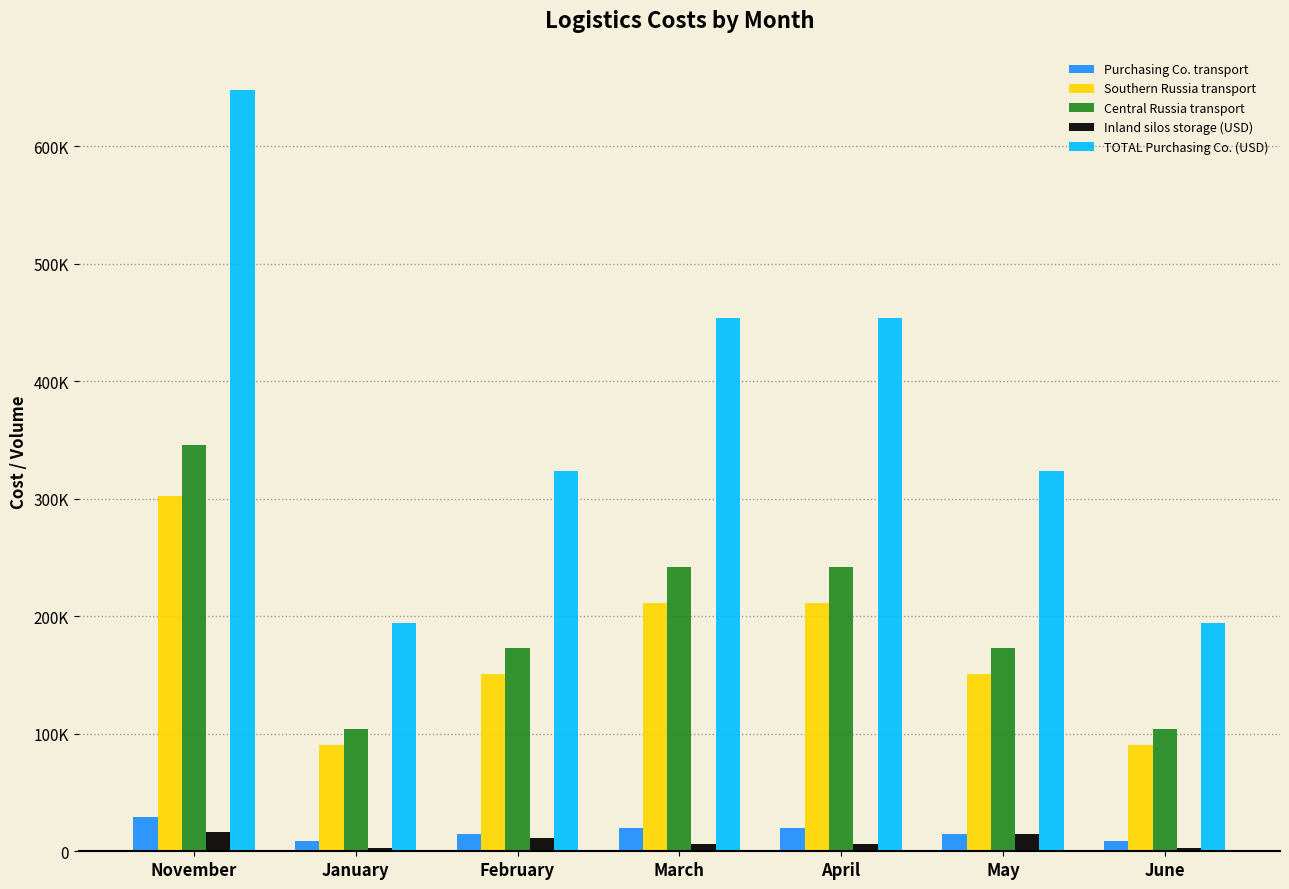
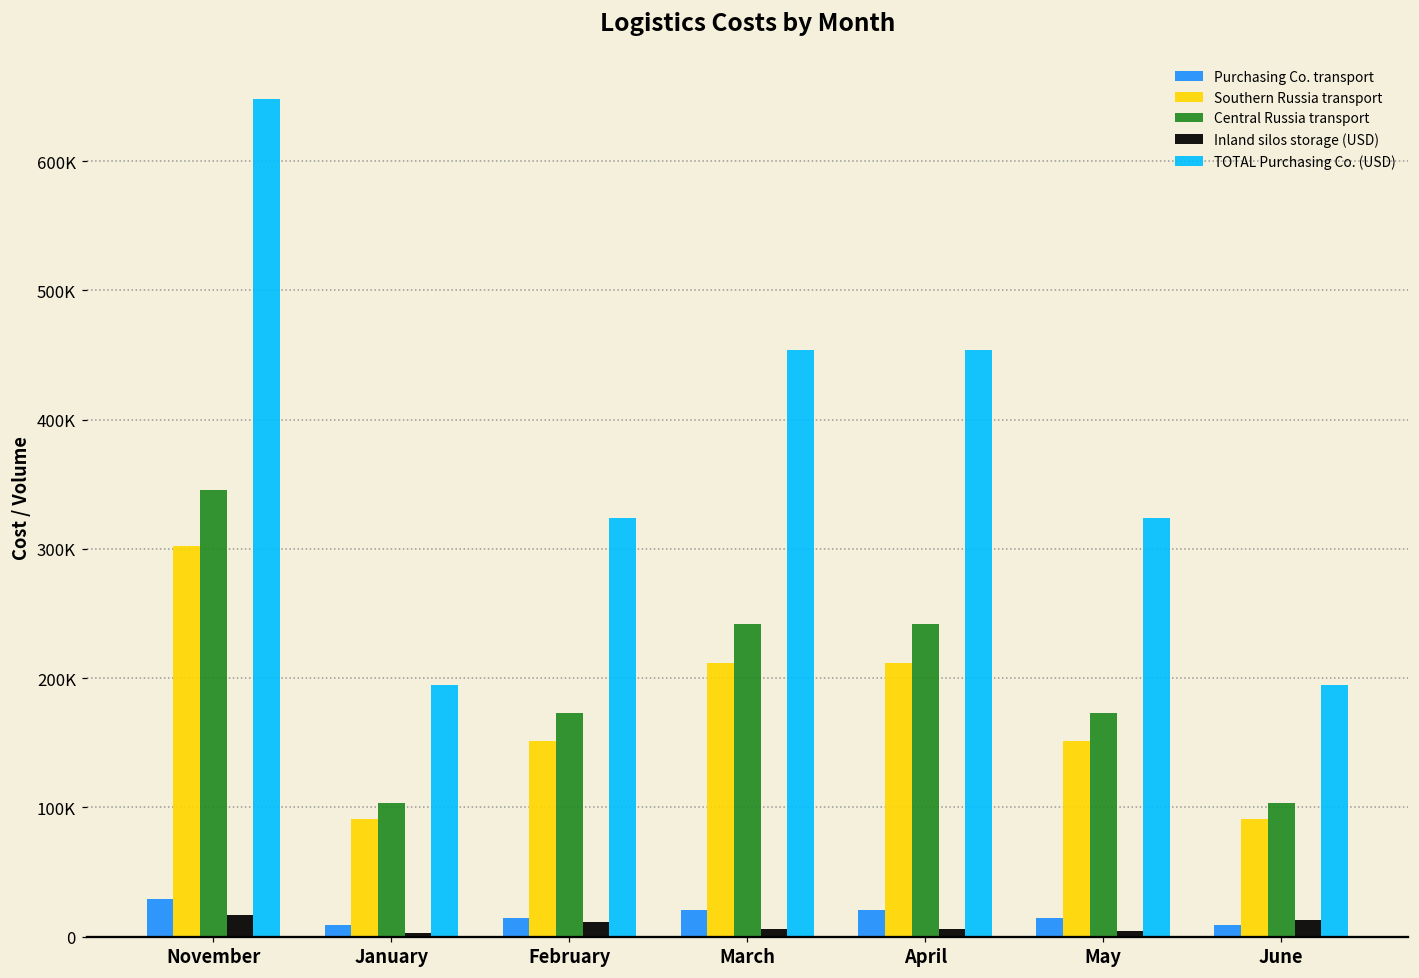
  {
    "Southern Russia transport": {
      "November": 302000,
      "January": 91000,
      "February": 151000,
      "March": 212000,
      "April": 212000,
      "May": 151000,
      "June": 91000
    },
    "Central Russia transport": {
      "November": 346000,
      "January": 104000,
      "February": 173000,
      "March": 242000,
      "April": 242000,
      "May": 173000,
      "June": 104000
    },
    "Inland silos storage (USD)": {
      "November": 17000,
      "January": 3000,
      "February": 11000,
      "March": 6000,
      "April": 6000,
-     "May": 15000,
-     "June": 3000
+     "May": 4000,
+     "June": 13000
    }
  }
